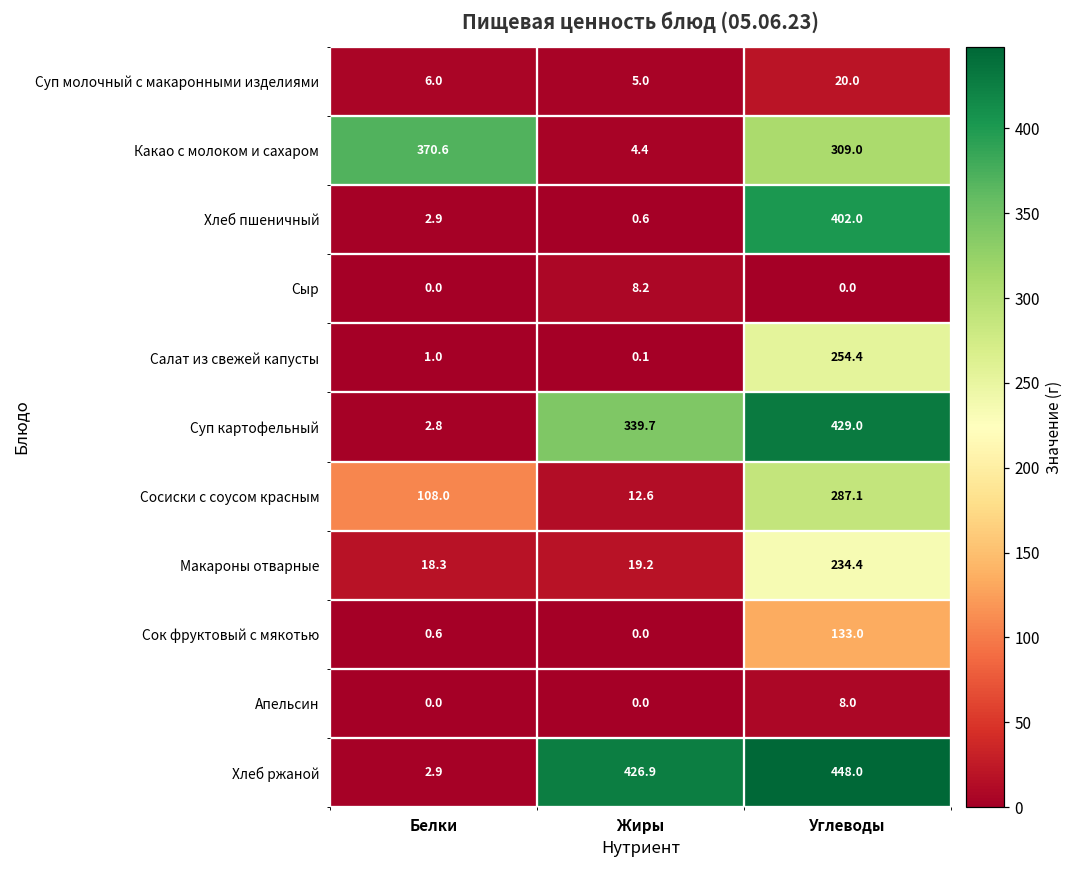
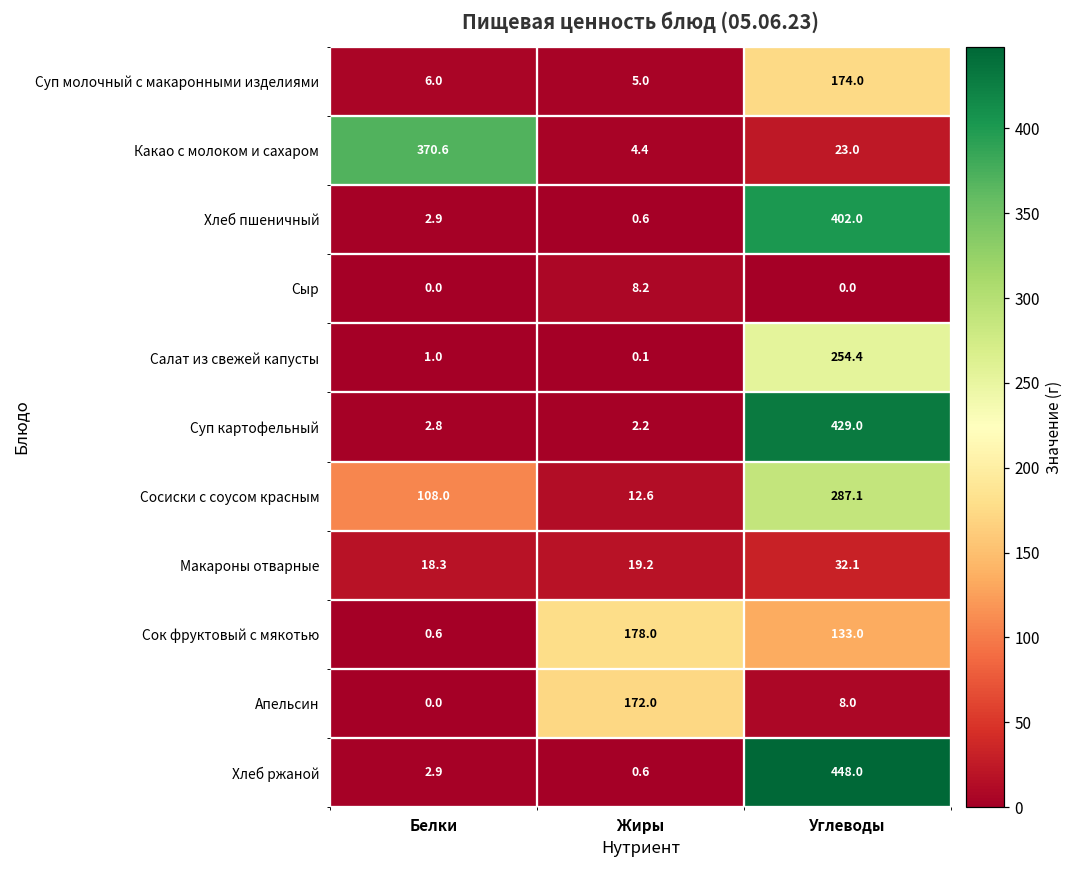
  {
    "Суп молочный с макаронными изделиями": {
      "Белки": 6.0,
      "Жиры": 5.0,
-     "Углеводы": 20.0
+     "Углеводы": 174.0
    },
    "Какао с молоком и сахаром": {
      "Белки": 370.6,
      "Жиры": 4.4,
-     "Углеводы": 309.0
+     "Углеводы": 23.0
    },
    "Хлеб пшеничный": {
      "Белки": 2.9,
      "Жиры": 0.6,
      "Углеводы": 402.0
    },
    "Сыр": {
      "Белки": 0.0,
      "Жиры": 8.2,
      "Углеводы": 0.0
    },
    "Салат из свежей капусты": {
      "Белки": 1.0,
      "Жиры": 0.1,
      "Углеводы": 254.4
    },
    "Суп картофельный": {
      "Белки": 2.8,
-     "Жиры": 339.7,
+     "Жиры": 2.2,
      "Углеводы": 429.0
    },
    "Сосиски с соусом красным": {
      "Белки": 108.0,
      "Жиры": 12.6,
      "Углеводы": 287.1
    },
    "Макароны отварные": {
      "Белки": 18.3,
      "Жиры": 19.2,
-     "Углеводы": 234.4
+     "Углеводы": 32.1
    },
    "Сок фруктовый с мякотью": {
      "Белки": 0.6,
-     "Жиры": 0.0,
+     "Жиры": 178.0,
      "Углеводы": 133.0
    },
    "Апельсин": {
      "Белки": 0.0,
-     "Жиры": 0.0,
+     "Жиры": 172.0,
      "Углеводы": 8.0
    },
    "Хлеб ржаной": {
      "Белки": 2.9,
-     "Жиры": 426.9,
+     "Жиры": 0.6,
      "Углеводы": 448.0
    }
  }
